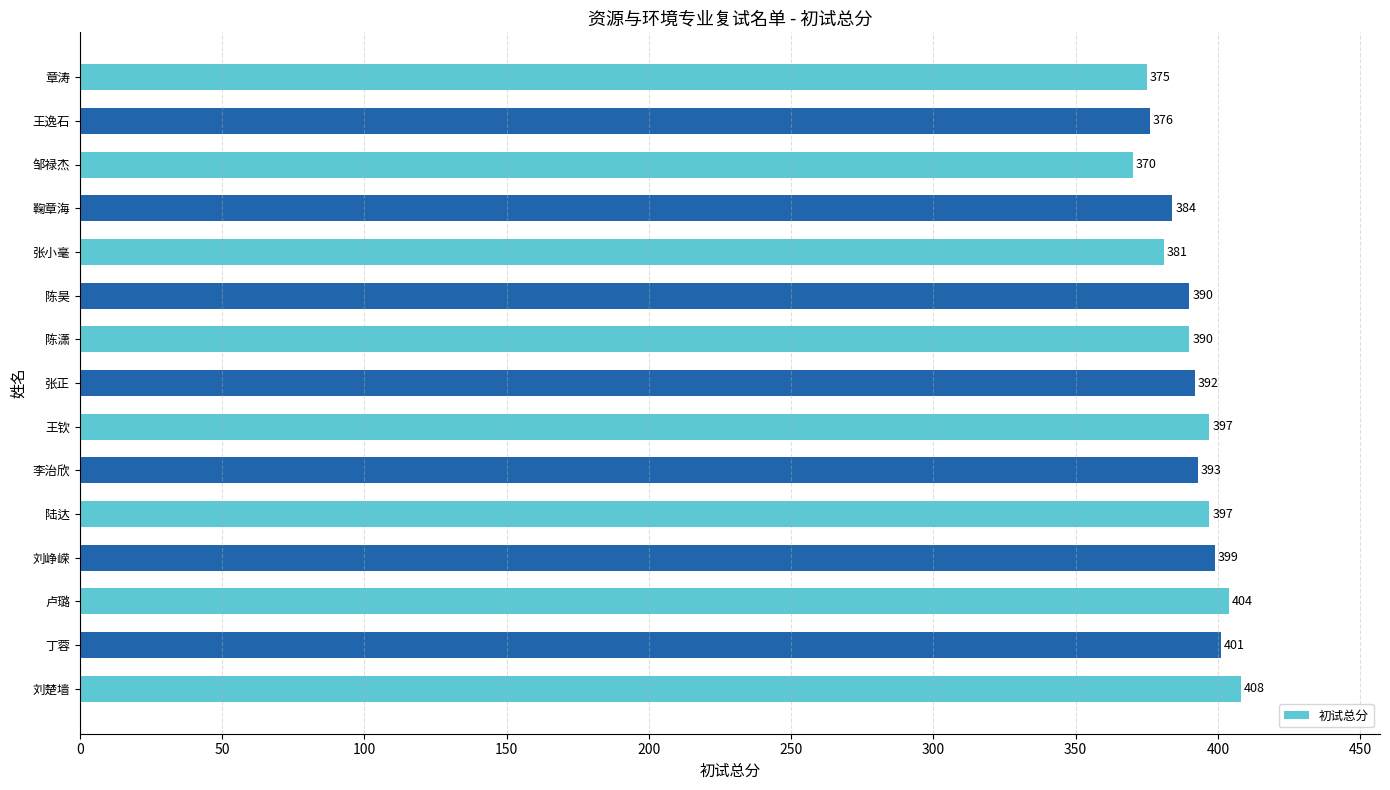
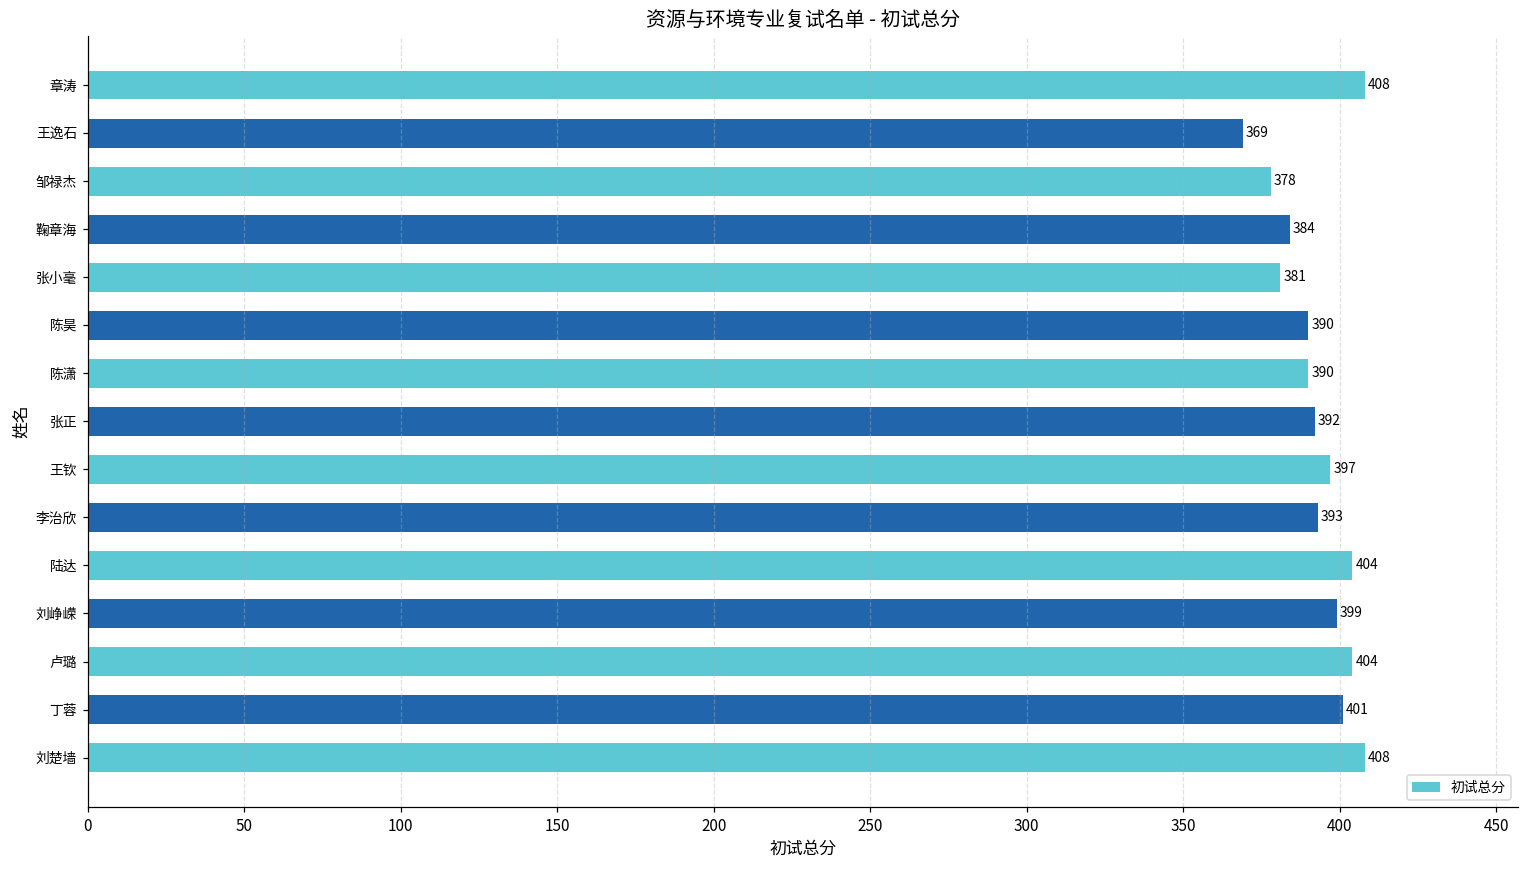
  {
-   "章涛": 375,
-   "王逸石": 376,
-   "邹禄杰": 370,
+   "章涛": 408,
+   "王逸石": 369,
+   "邹禄杰": 378,
    "鞠章海": 384,
    "张小毫": 381,
    "陈昊": 390,
    "陈潇": 390,
    "张正": 392,
    "王钦": 397,
    "李治欣": 393,
-   "陆达": 397,
+   "陆达": 404,
    "刘峥嵘": 399,
    "卢璐": 404,
    "丁蓉": 401,
    "刘楚墙": 408
  }
